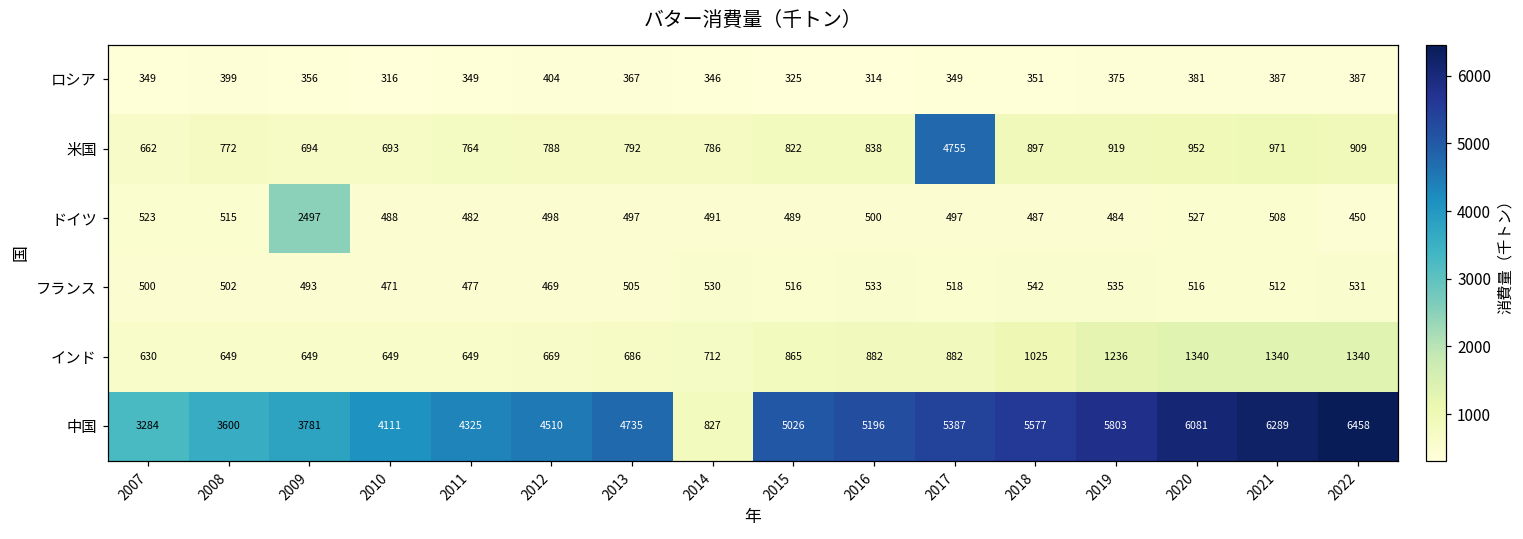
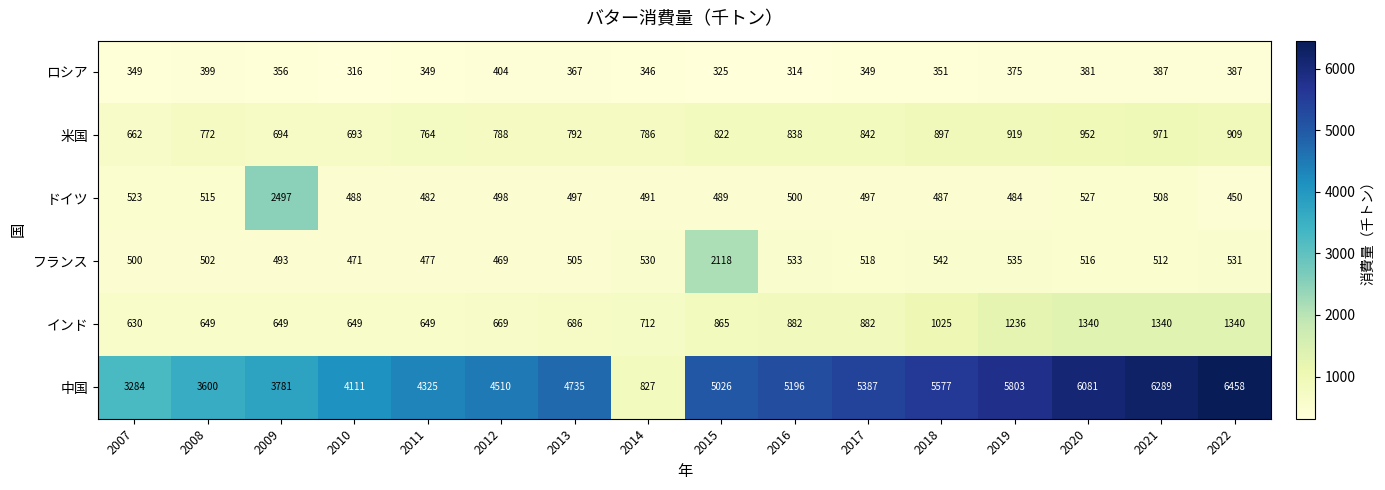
  {
    "ロシア": {
      "2007": 349,
      "2008": 399,
      "2009": 356,
      "2010": 316,
      "2011": 349,
      "2012": 404,
      "2013": 367,
      "2014": 346,
      "2015": 325,
      "2016": 314,
      "2017": 349,
      "2018": 351,
      "2019": 375,
      "2020": 381,
      "2021": 387,
      "2022": 387
    },
    "米国": {
      "2007": 662,
      "2008": 772,
      "2009": 694,
      "2010": 693,
      "2011": 764,
      "2012": 788,
      "2013": 792,
      "2014": 786,
      "2015": 822,
      "2016": 838,
-     "2017": 4755,
+     "2017": 842,
      "2018": 897,
      "2019": 919,
      "2020": 952,
      "2021": 971,
      "2022": 909
    },
    "ドイツ": {
      "2007": 523,
      "2008": 515,
      "2009": 2497,
      "2010": 488,
      "2011": 482,
      "2012": 498,
      "2013": 497,
      "2014": 491,
      "2015": 489,
      "2016": 500,
      "2017": 497,
      "2018": 487,
      "2019": 484,
      "2020": 527,
      "2021": 508,
      "2022": 450
    },
    "フランス": {
      "2007": 500,
      "2008": 502,
      "2009": 493,
      "2010": 471,
      "2011": 477,
      "2012": 469,
      "2013": 505,
      "2014": 530,
-     "2015": 516,
+     "2015": 2118,
      "2016": 533,
      "2017": 518,
      "2018": 542,
      "2019": 535,
      "2020": 516,
      "2021": 512,
      "2022": 531
    },
    "インド": {
      "2007": 630,
      "2008": 649,
      "2009": 649,
      "2010": 649,
      "2011": 649,
      "2012": 669,
      "2013": 686,
      "2014": 712,
      "2015": 865,
      "2016": 882,
      "2017": 882,
      "2018": 1025,
      "2019": 1236,
      "2020": 1340,
      "2021": 1340,
      "2022": 1340
    },
    "中国": {
      "2007": 3284,
      "2008": 3600,
      "2009": 3781,
      "2010": 4111,
      "2011": 4325,
      "2012": 4510,
      "2013": 4735,
      "2014": 827,
      "2015": 5026,
      "2016": 5196,
      "2017": 5387,
      "2018": 5577,
      "2019": 5803,
      "2020": 6081,
      "2021": 6289,
      "2022": 6458
    }
  }
